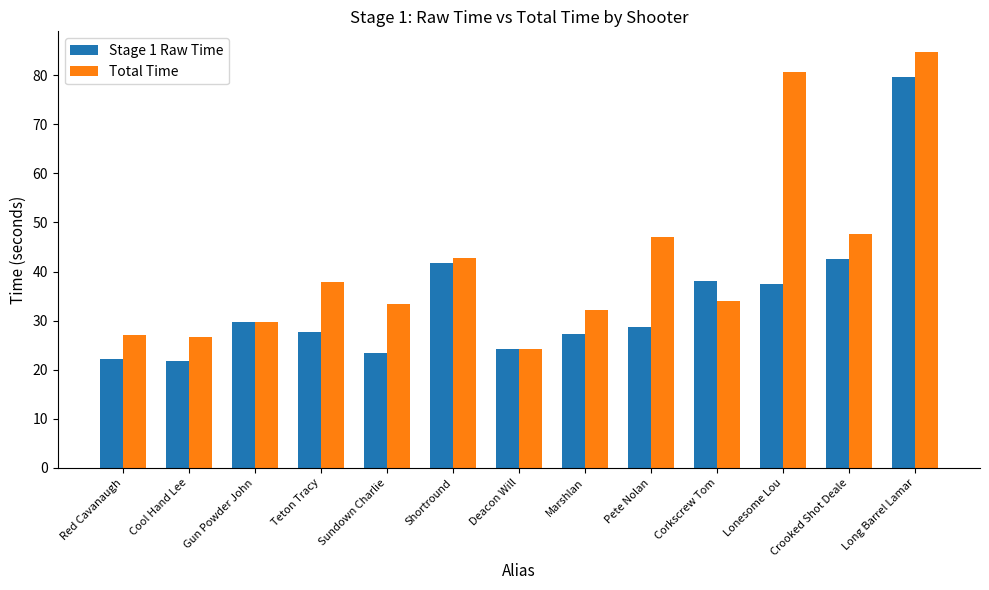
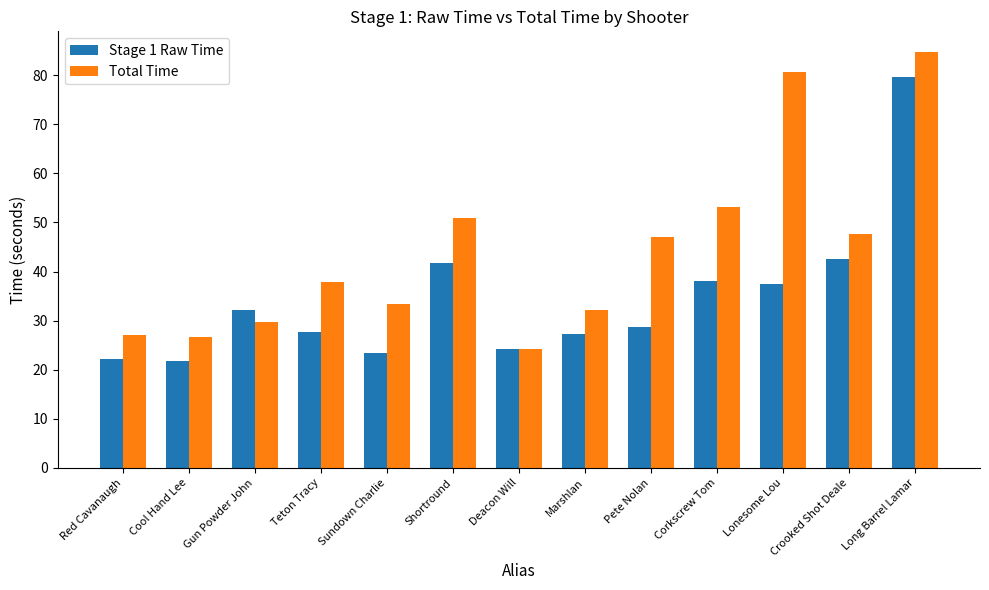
  {
    "Stage 1 Raw Time": {
      "Red Cavanaugh": 22,
      "Cool Hand Lee": 22,
-     "Gun Powder John": 30,
+     "Gun Powder John": 32,
      "Teton Tracy": 28,
      "Sundown Charlie": 23,
      "Shortround": 42,
      "Deacon Will": 24,
      "Marshlan": 27,
      "Pete Nolan": 29,
      "Corkscrew Tom": 38,
      "Lonesome Lou": 38,
      "Crooked Shot Deale": 43,
      "Long Barrel Lamar": 80
    },
    "Total Time": {
      "Red Cavanaugh": 27,
      "Cool Hand Lee": 27,
      "Gun Powder John": 30,
      "Teton Tracy": 38,
      "Sundown Charlie": 33,
-     "Shortround": 43,
+     "Shortround": 51,
      "Deacon Will": 24,
      "Marshlan": 32,
      "Pete Nolan": 47,
-     "Corkscrew Tom": 34,
+     "Corkscrew Tom": 53,
      "Lonesome Lou": 81,
      "Crooked Shot Deale": 48,
      "Long Barrel Lamar": 85
    }
  }
